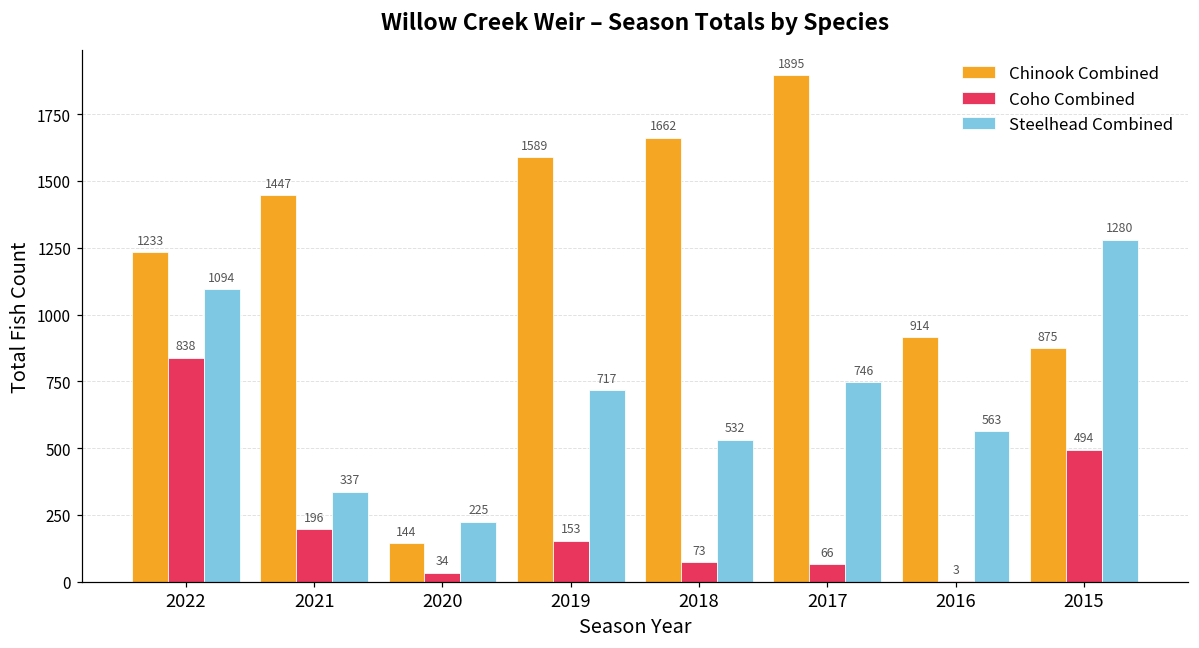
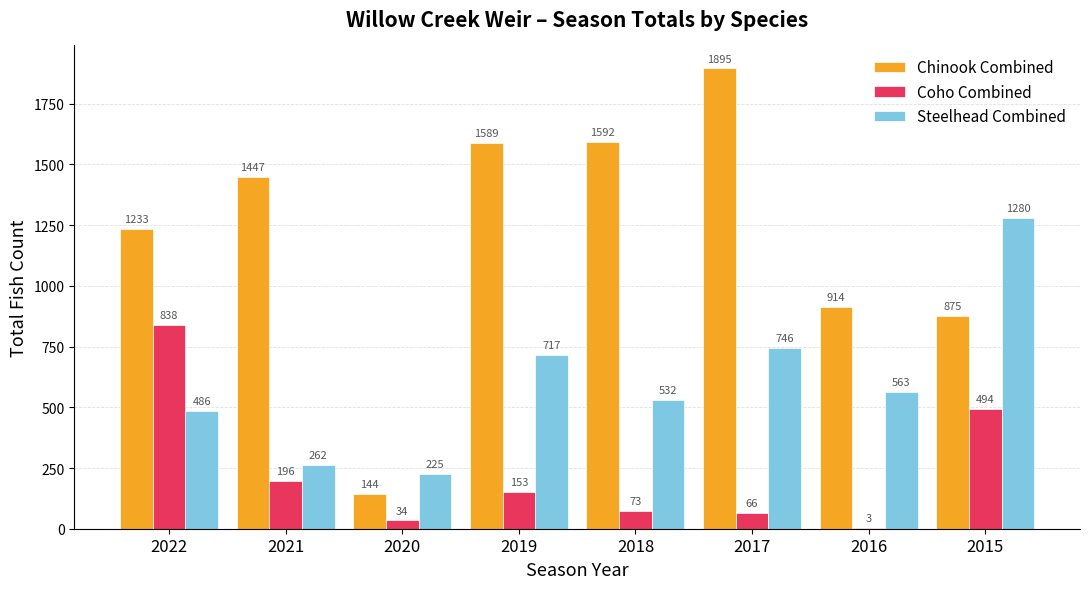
  {
    "Chinook Combined": {
      "2022": 1233,
      "2021": 1447,
      "2020": 144,
      "2019": 1589,
-     "2018": 1662,
+     "2018": 1592,
      "2017": 1895,
      "2016": 914,
      "2015": 875
    },
    "Coho Combined": {
      "2022": 838,
      "2021": 196,
      "2020": 34,
      "2019": 153,
      "2018": 73,
      "2017": 66,
      "2016": 3,
      "2015": 494
    },
    "Steelhead Combined": {
-     "2022": 1094,
-     "2021": 337,
+     "2022": 486,
+     "2021": 262,
      "2020": 225,
      "2019": 717,
      "2018": 532,
      "2017": 746,
      "2016": 563,
      "2015": 1280
    }
  }
